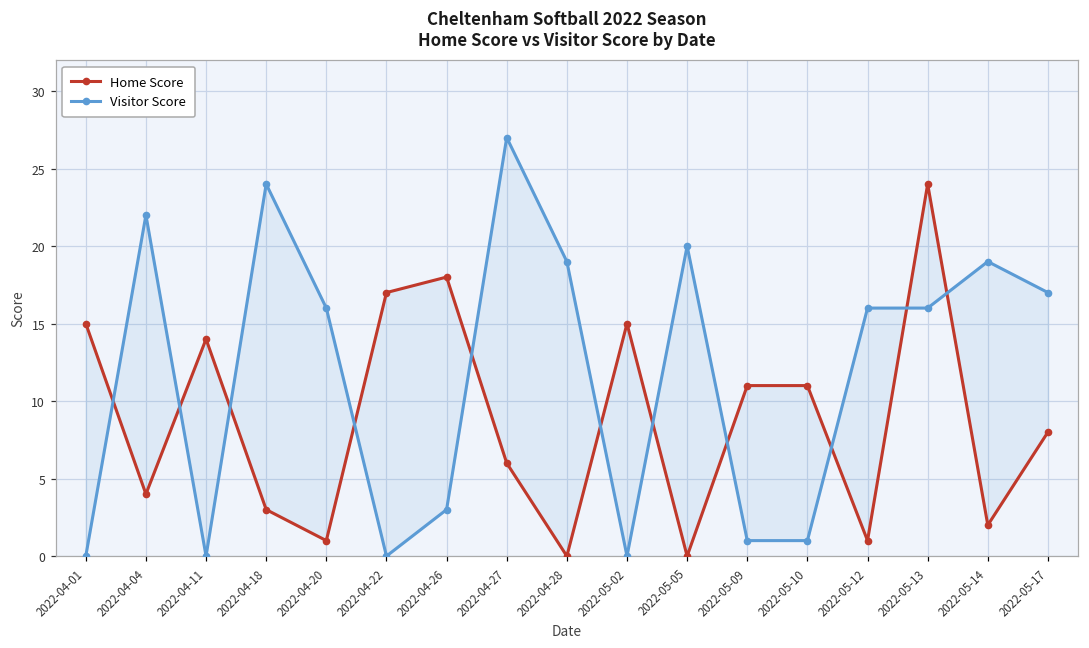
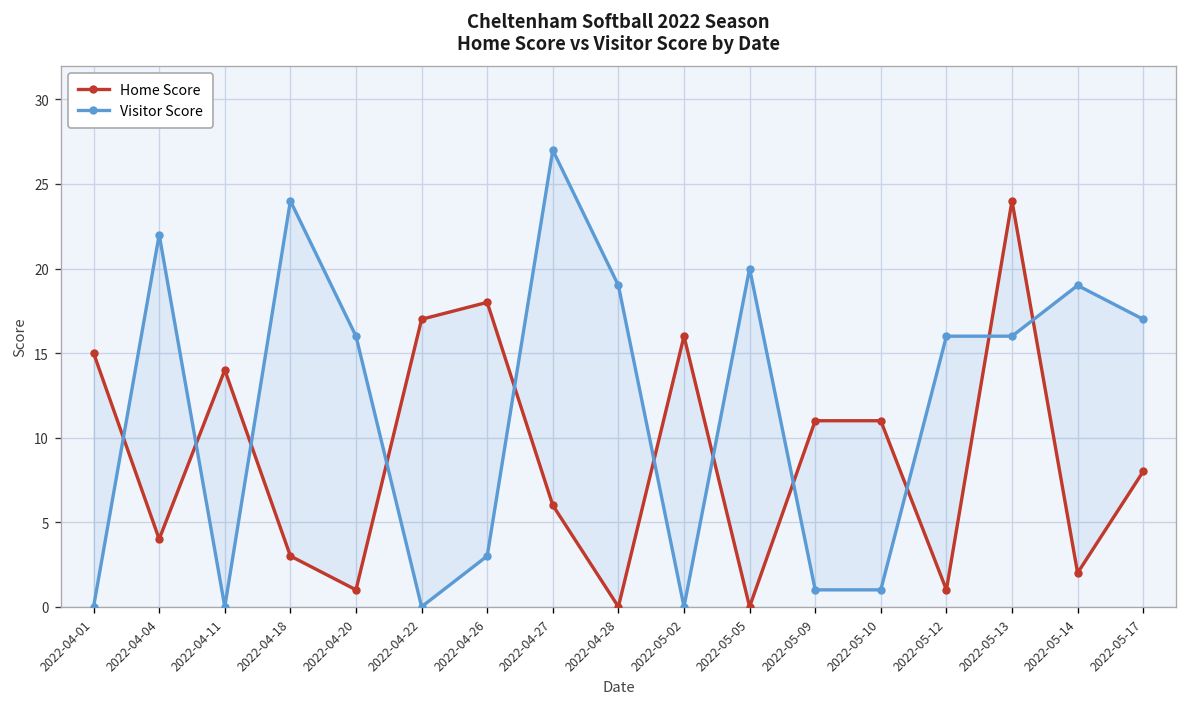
  {
    "Home Score": {
      "2022-04-04": 4,
      "2022-04-18": 3,
      "2022-04-20": 1,
      "2022-04-27": 6,
      "2022-04-28": 0,
-     "2022-05-02": 15,
+     "2022-05-02": 16,
      "2022-05-05": 0,
      "2022-05-12": 1,
      "2022-05-14": 2,
      "2022-05-17": 8
    }
  }
